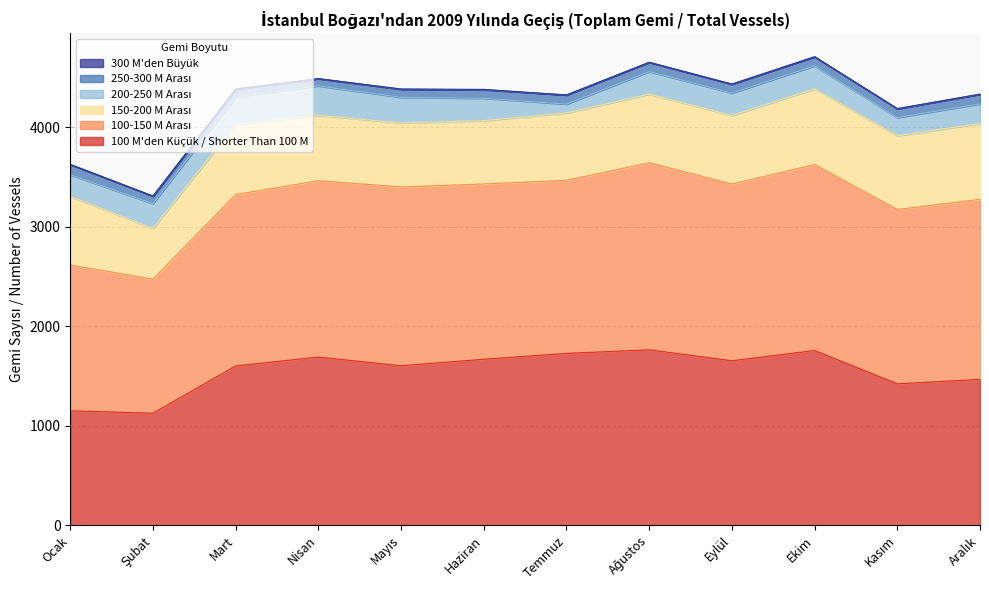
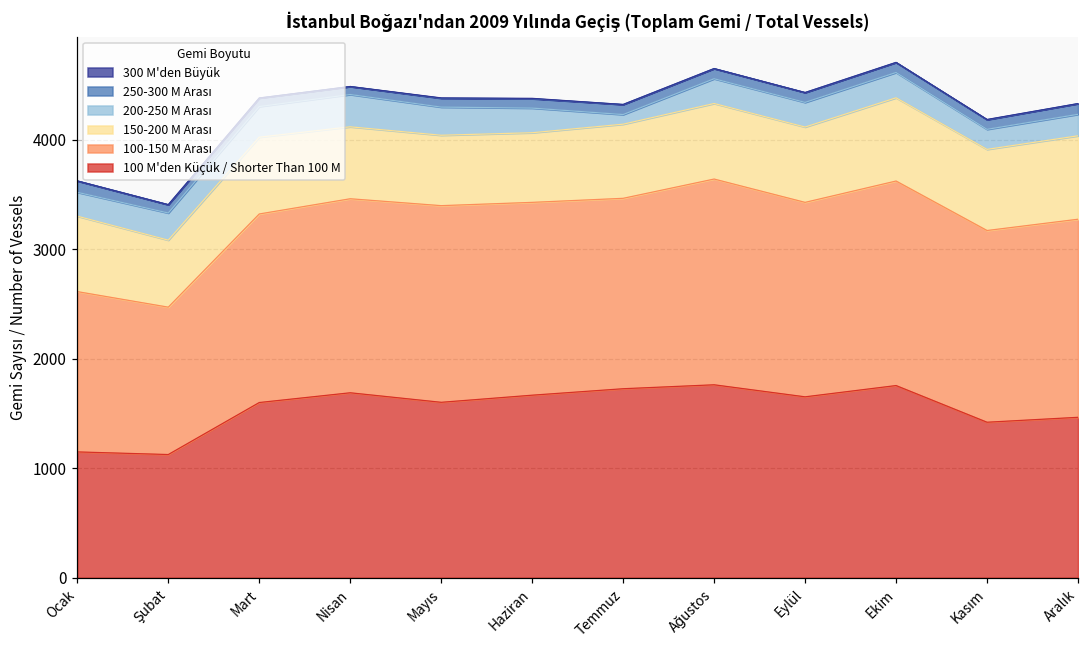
  {
    "100 M'den Küçük / Shorter Than 100 M": {
      "Ocak": 1100,
      "Şubat": 1100,
      "Mart": 1600,
      "Nisan": 1700,
      "Mayıs": 1600,
      "Haziran": 1700,
      "Temmuz": 1700,
      "Ağustos": 1800,
      "Eylül": 1700,
      "Ekim": 1800,
      "Kasım": 1400,
      "Aralık": 1500
    },
    "100-150 M Arası": {
      "Ocak": 1500,
      "Şubat": 1300,
      "Mart": 1700,
      "Nisan": 1800,
      "Mayıs": 1800,
      "Haziran": 1800,
      "Temmuz": 1700,
      "Ağustos": 1900,
      "Eylül": 1800,
      "Ekim": 1900,
      "Kasım": 1800,
      "Aralık": 1800
    },
    "150-200 M Arası": {
      "Ocak": 700,
-     "Şubat": 500,
+     "Şubat": 600,
      "Nisan": 700,
      "Mayıs": 600,
      "Haziran": 600,
      "Temmuz": 700,
      "Ağustos": 700,
      "Eylül": 700,
      "Ekim": 800,
      "Kasım": 700,
      "Aralık": 800
    },
    "200-250 M Arası": {
      "Ocak": 200,
      "Şubat": 200,
      "Nisan": 300,
      "Mayıs": 300,
      "Haziran": 200,
      "Temmuz": 100,
      "Ağustos": 200,
      "Eylül": 200,
      "Ekim": 200,
      "Kasım": 200,
      "Aralık": 200
    }
  }
